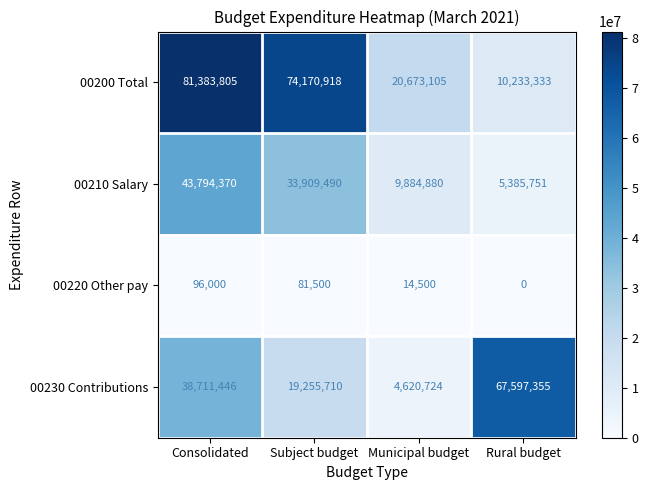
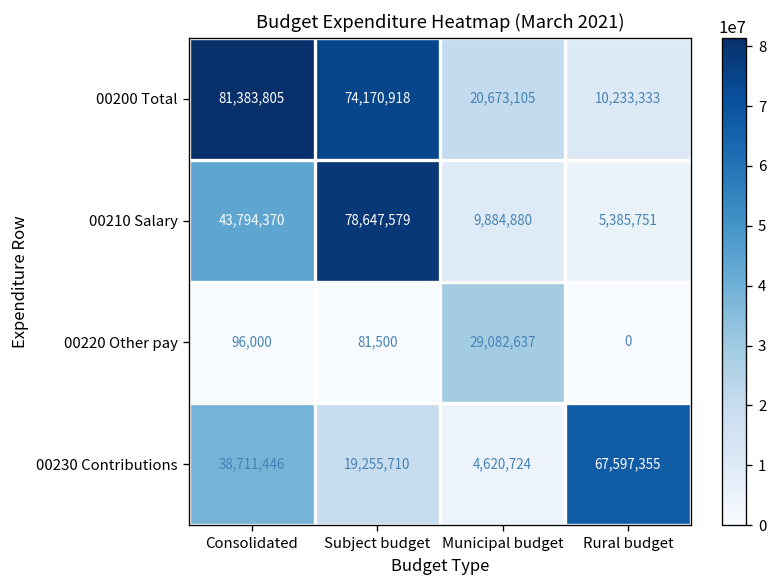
  {
    "00200 Total": {
      "Consolidated": "81,383,805",
      "Subject budget": "74,170,918",
      "Municipal budget": "20,673,105",
      "Rural budget": "10,233,333"
    },
    "00210 Salary": {
      "Consolidated": "43,794,370",
-     "Subject budget": "33,909,490",
+     "Subject budget": "78,647,579",
      "Municipal budget": "9,884,880",
      "Rural budget": "5,385,751"
    },
    "00220 Other pay": {
      "Consolidated": "96,000",
      "Subject budget": "81,500",
-     "Municipal budget": "14,500",
+     "Municipal budget": "29,082,637",
      "Rural budget": "0"
    },
    "00230 Contributions": {
      "Consolidated": "38,711,446",
      "Subject budget": "19,255,710",
      "Municipal budget": "4,620,724",
      "Rural budget": "67,597,355"
    }
  }
